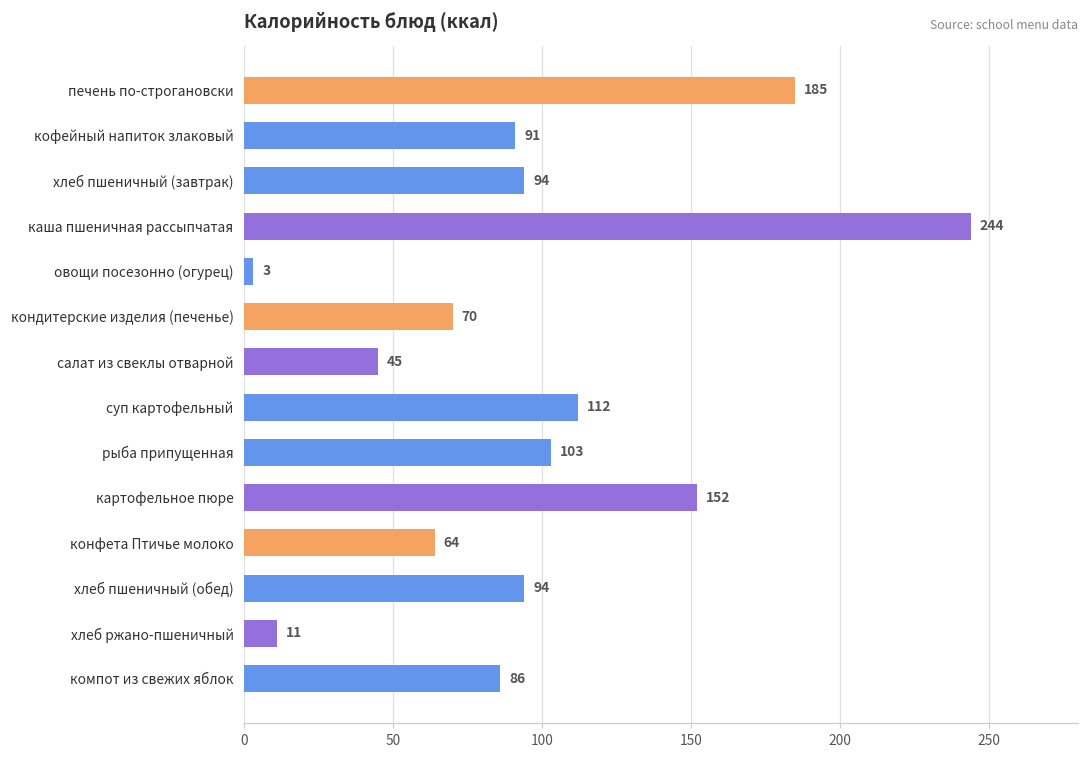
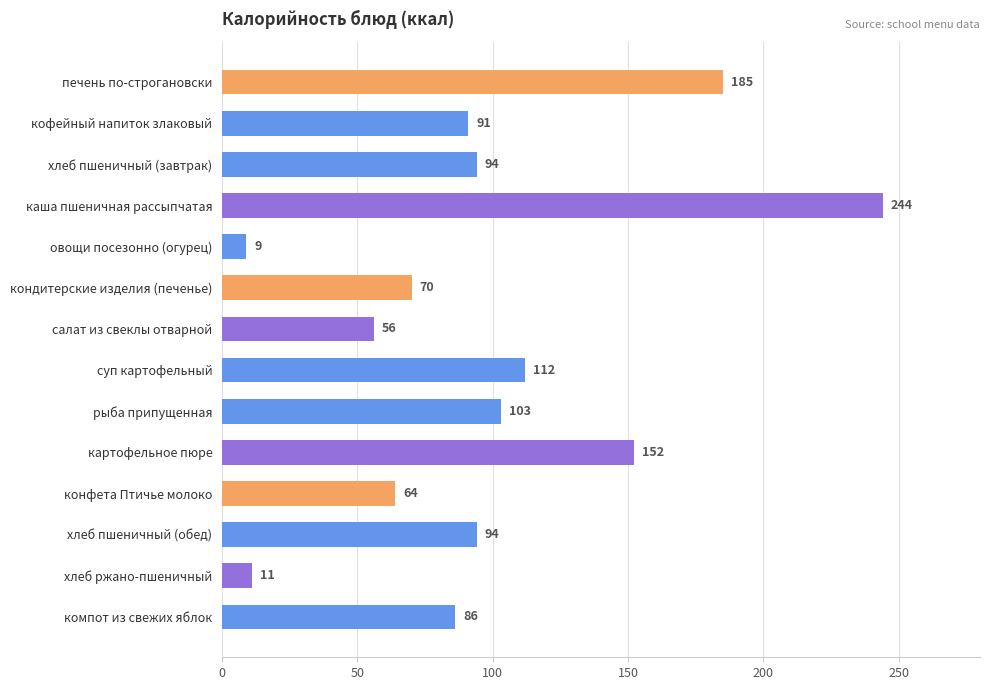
  {
    "печень по-строгановски": 185,
    "кофейный напиток злаковый": 91,
    "хлеб пшеничный (завтрак)": 94,
    "каша пшеничная рассыпчатая": 244,
-   "овощи посезонно (огурец)": 3,
+   "овощи посезонно (огурец)": 9,
    "кондитерские изделия (печенье)": 70,
-   "салат из свеклы отварной": 45,
+   "салат из свеклы отварной": 56,
    "суп картофельный": 112,
    "рыба припущенная": 103,
    "картофельное пюре": 152,
    "конфета Птичье молоко": 64,
    "хлеб пшеничный (обед)": 94,
    "хлеб ржано-пшеничный": 11,
    "компот из свежих яблок": 86
  }
